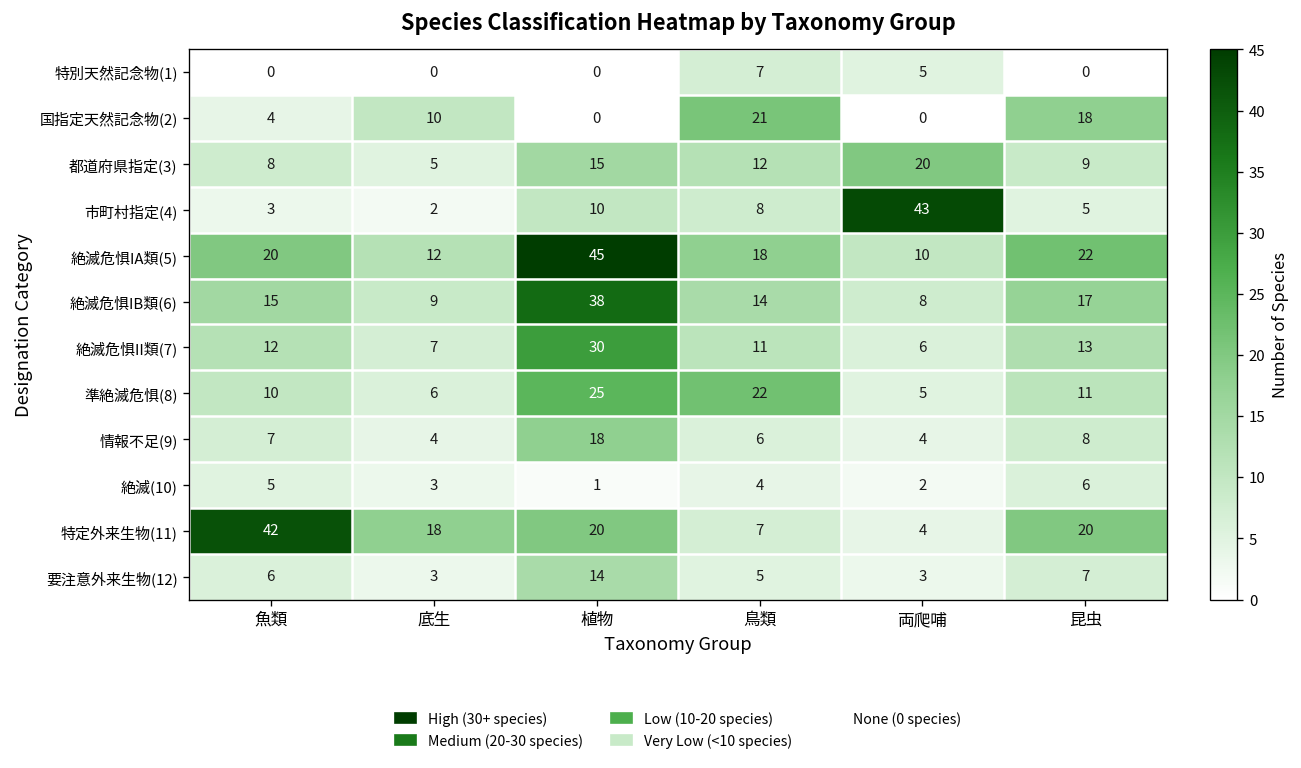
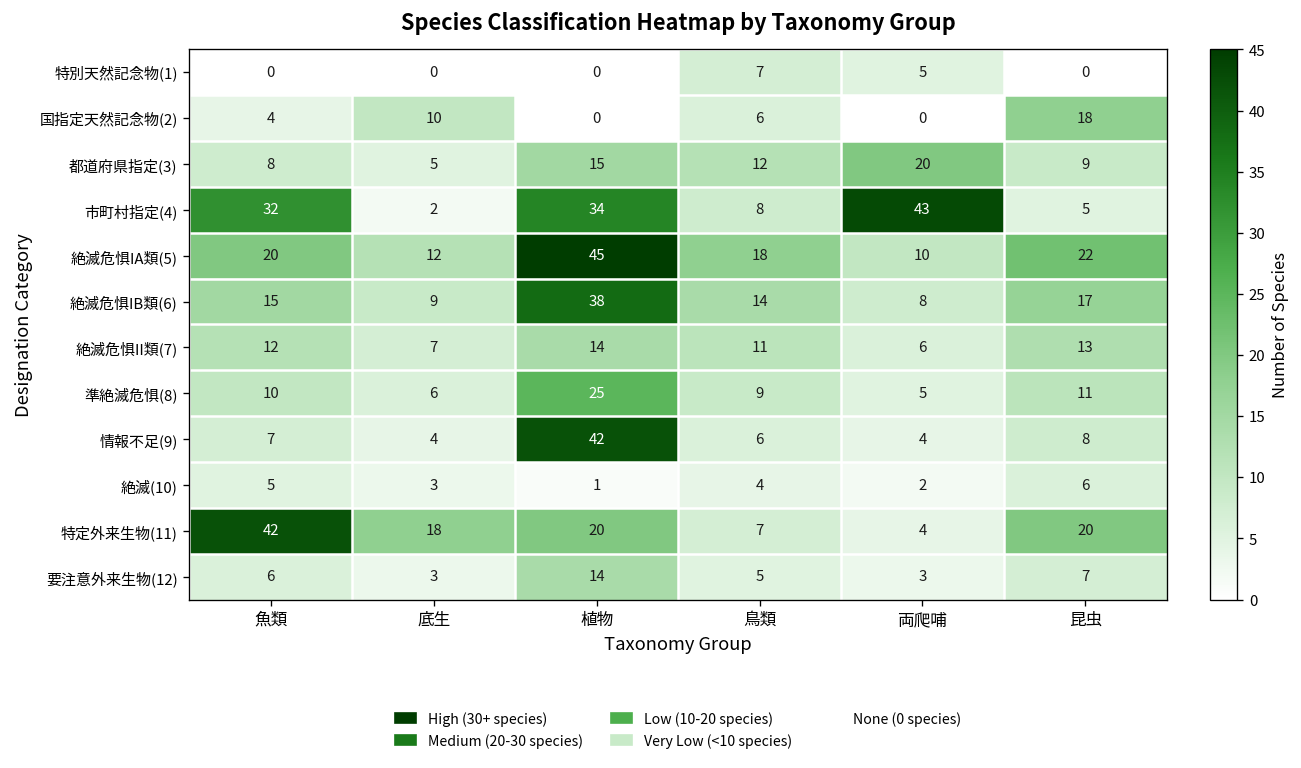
  {
    "特別天然記念物(1)": {
      "魚類": 0,
      "底生": 0,
      "植物": 0,
      "鳥類": 7,
      "両爬哺": 5,
      "昆虫": 0
    },
    "国指定天然記念物(2)": {
      "魚類": 4,
      "底生": 10,
      "植物": 0,
-     "鳥類": 21,
+     "鳥類": 6,
      "両爬哺": 0,
      "昆虫": 18
    },
    "都道府県指定(3)": {
      "魚類": 8,
      "底生": 5,
      "植物": 15,
      "鳥類": 12,
      "両爬哺": 20,
      "昆虫": 9
    },
    "市町村指定(4)": {
-     "魚類": 3,
+     "魚類": 32,
      "底生": 2,
-     "植物": 10,
+     "植物": 34,
      "鳥類": 8,
      "両爬哺": 43,
      "昆虫": 5
    },
    "絶滅危惧IA類(5)": {
      "魚類": 20,
      "底生": 12,
      "植物": 45,
      "鳥類": 18,
      "両爬哺": 10,
      "昆虫": 22
    },
    "絶滅危惧IB類(6)": {
      "魚類": 15,
      "底生": 9,
      "植物": 38,
      "鳥類": 14,
      "両爬哺": 8,
      "昆虫": 17
    },
    "絶滅危惧II類(7)": {
      "魚類": 12,
      "底生": 7,
-     "植物": 30,
+     "植物": 14,
      "鳥類": 11,
      "両爬哺": 6,
      "昆虫": 13
    },
    "準絶滅危惧(8)": {
      "魚類": 10,
      "底生": 6,
      "植物": 25,
-     "鳥類": 22,
+     "鳥類": 9,
      "両爬哺": 5,
      "昆虫": 11
    },
    "情報不足(9)": {
      "魚類": 7,
      "底生": 4,
-     "植物": 18,
+     "植物": 42,
      "鳥類": 6,
      "両爬哺": 4,
      "昆虫": 8
    },
    "絶滅(10)": {
      "魚類": 5,
      "底生": 3,
      "植物": 1,
      "鳥類": 4,
      "両爬哺": 2,
      "昆虫": 6
    },
    "特定外来生物(11)": {
      "魚類": 42,
      "底生": 18,
      "植物": 20,
      "鳥類": 7,
      "両爬哺": 4,
      "昆虫": 20
    },
    "要注意外来生物(12)": {
      "魚類": 6,
      "底生": 3,
      "植物": 14,
      "鳥類": 5,
      "両爬哺": 3,
      "昆虫": 7
    }
  }
